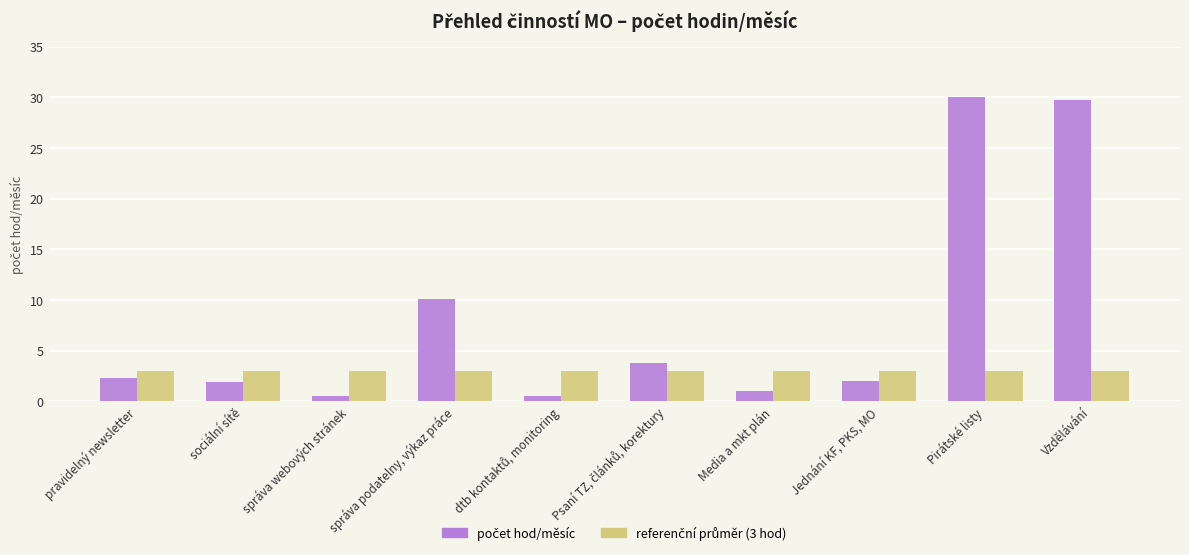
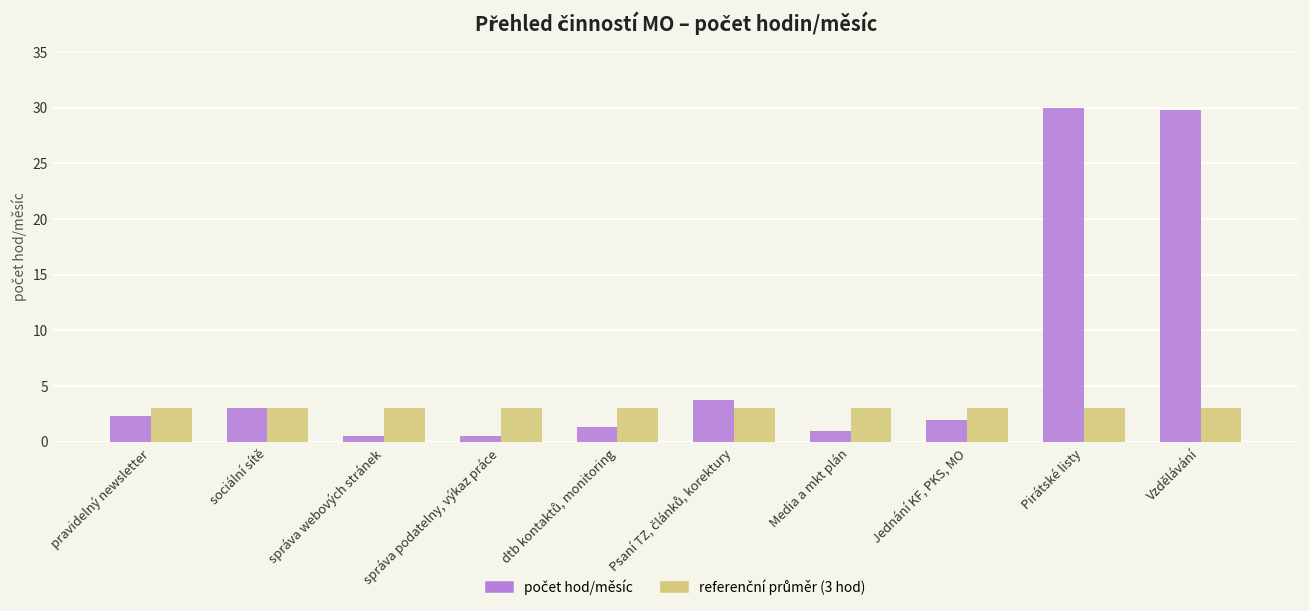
  {
    "počet hod/měsíc": {
      "pravidelný newsletter": 2.3,
-     "sociální sítě": 1.9,
+     "sociální sítě": 3.0,
      "správa webových stránek": 0.5,
-     "správa podatelny, výkaz práce": 10.1,
-     "dtb kontaktů, monitoring": 0.5,
+     "správa podatelny, výkaz práce": 0.5,
+     "dtb kontaktů, monitoring": 1.3,
      "Psaní TZ, článků, korektury": 3.8,
      "Media a mkt plán": 1.0,
      "Jednání KF, PKS, MO": 2.0,
      "Pirátské listy": 30.0,
      "Vzdělávání": 29.8
    },
    "referenční průměr (3 hod)": {
      "pravidelný newsletter": 3.0,
      "sociální sítě": 3.0,
      "správa webových stránek": 3.0,
      "správa podatelny, výkaz práce": 3.0,
      "dtb kontaktů, monitoring": 3.0,
      "Psaní TZ, článků, korektury": 3.0,
      "Media a mkt plán": 3.0,
      "Jednání KF, PKS, MO": 3.0,
      "Pirátské listy": 3.0,
      "Vzdělávání": 3.0
    }
  }
